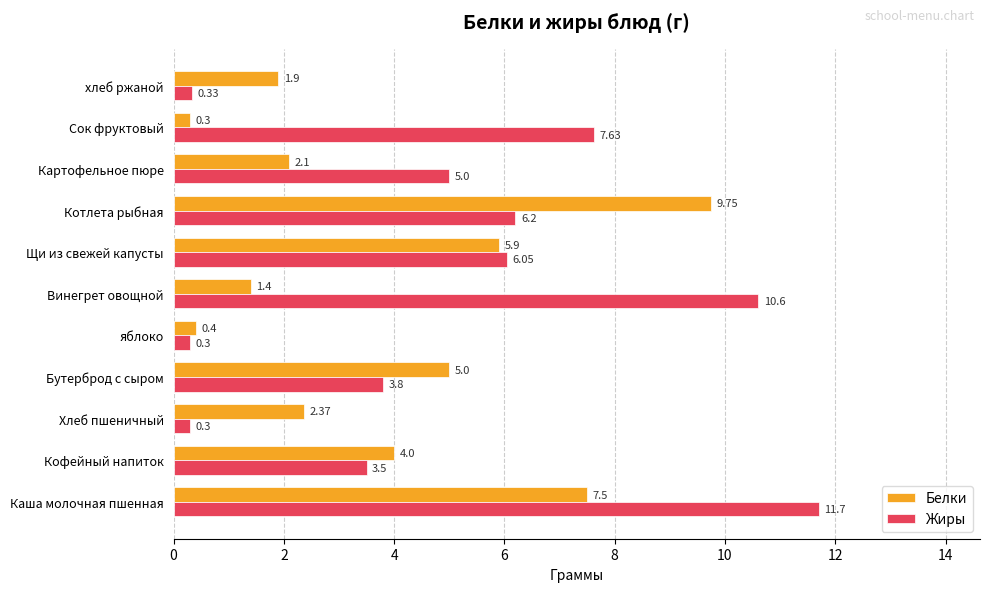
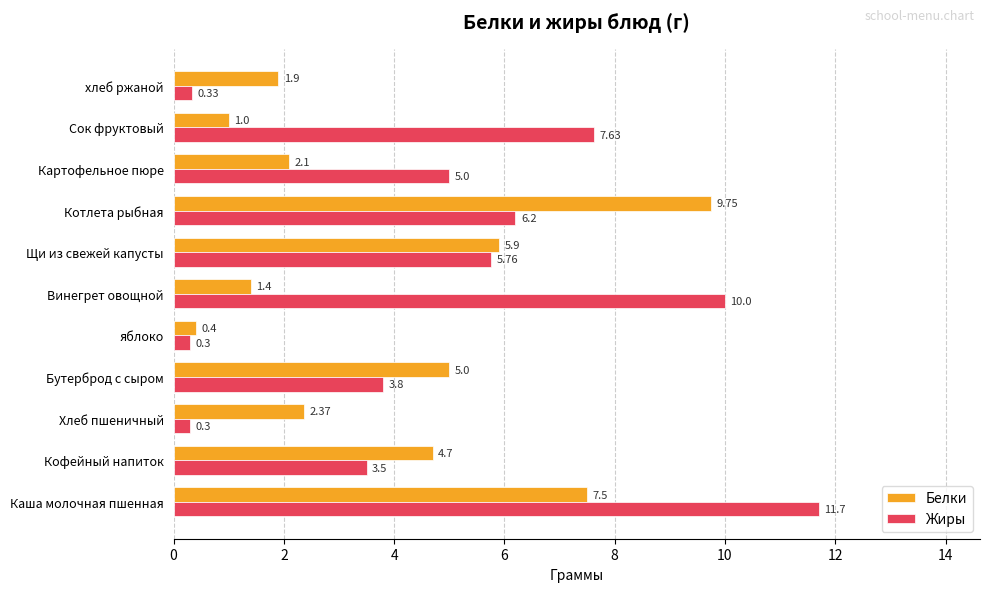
  {
    "Белки": {
      "хлеб ржаной": 1.9,
-     "Сок фруктовый": 0.3,
+     "Сок фруктовый": 1.0,
      "Картофельное пюре": 2.1,
      "Котлета рыбная": 9.75,
      "Щи из свежей капусты": 5.9,
      "Винегрет овощной": 1.4,
      "яблоко": 0.4,
      "Бутерброд с сыром": 5.0,
      "Хлеб пшеничный": 2.37,
-     "Кофейный напиток": 4.0,
+     "Кофейный напиток": 4.7,
      "Каша молочная пшенная": 7.5
    },
    "Жиры": {
      "хлеб ржаной": 0.33,
      "Сок фруктовый": 7.63,
      "Картофельное пюре": 5.0,
      "Котлета рыбная": 6.2,
-     "Щи из свежей капусты": 6.05,
-     "Винегрет овощной": 10.6,
+     "Щи из свежей капусты": 5.76,
+     "Винегрет овощной": 10.0,
      "яблоко": 0.3,
      "Бутерброд с сыром": 3.8,
      "Хлеб пшеничный": 0.3,
      "Кофейный напиток": 3.5,
      "Каша молочная пшенная": 11.7
    }
  }
